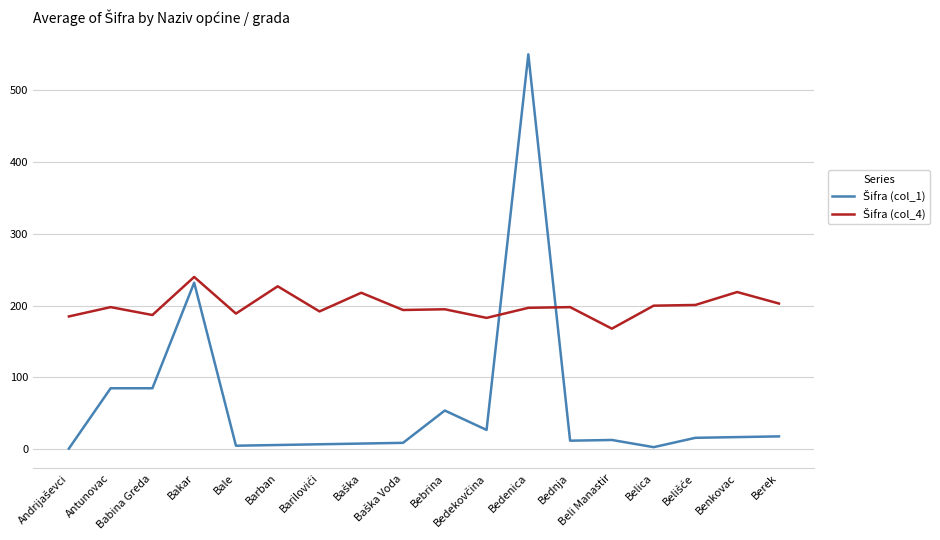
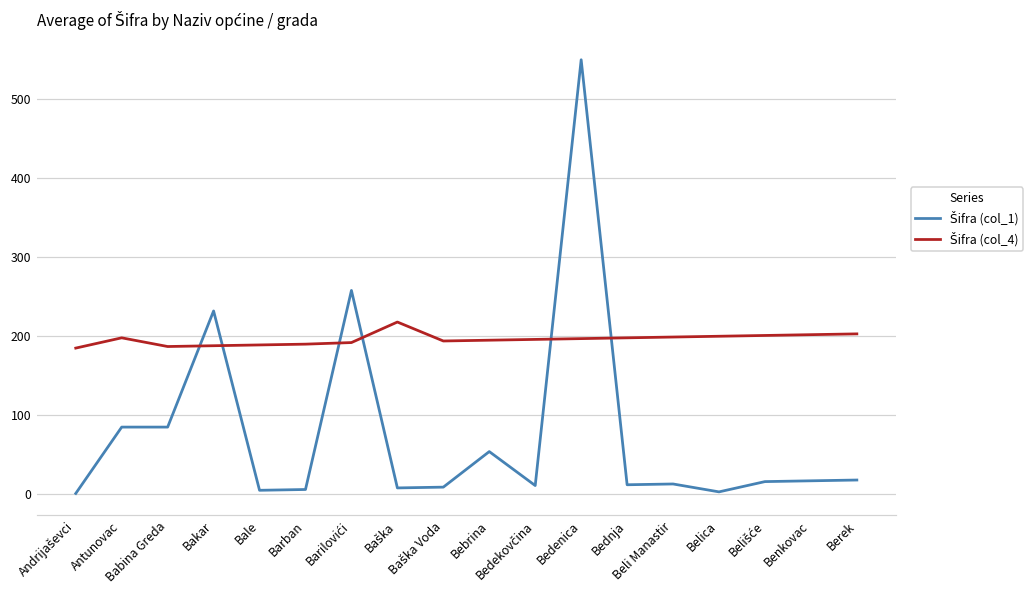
  {
    "Šifra (col_1)": {
      "Andrijaševci": 0,
      "Antunovac": 90,
      "Babina Greda": 90,
      "Bakar": 230,
      "Bale": 10,
      "Barban": 10,
-     "Barilovići": 10,
+     "Barilovići": 260,
      "Baška": 10,
      "Baška Voda": 10,
      "Bebrina": 50,
-     "Bedekovčina": 30,
+     "Bedekovčina": 10,
      "Bedenica": 550,
      "Bednja": 10,
      "Beli Manastir": 10,
      "Belica": 0,
      "Belišće": 20,
      "Benkovac": 20,
      "Berek": 20
    },
    "Šifra (col_4)": {
      "Andrijaševci": 190,
      "Antunovac": 200,
      "Babina Greda": 190,
-     "Bakar": 240,
+     "Bakar": 190,
      "Bale": 190,
-     "Barban": 230,
+     "Barban": 190,
      "Barilovići": 190,
      "Baška": 220,
      "Baška Voda": 190,
      "Bebrina": 200,
-     "Bedekovčina": 180,
+     "Bedekovčina": 200,
      "Bedenica": 200,
      "Bednja": 200,
-     "Beli Manastir": 170,
+     "Beli Manastir": 200,
      "Belica": 200,
      "Belišće": 200,
-     "Benkovac": 220,
+     "Benkovac": 200,
      "Berek": 200
    }
  }
